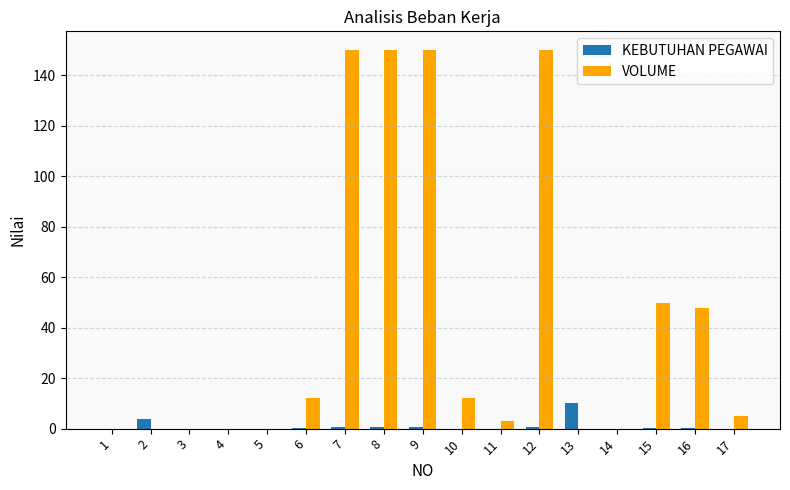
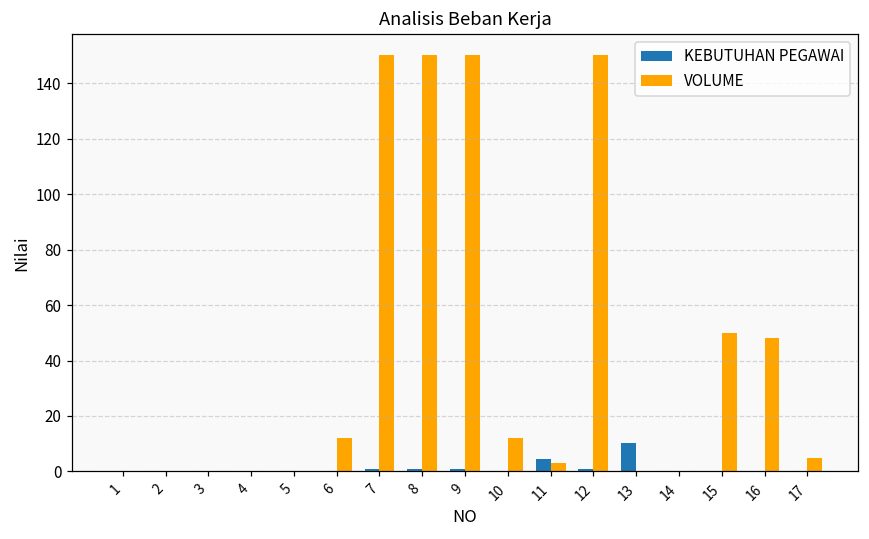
  {
    "KEBUTUHAN PEGAWAI": {
      "1": 0,
-     "2": 4,
+     "2": 0,
      "3": 0,
      "4": 0,
      "5": 0,
-     "11": 0,
+     "11": 5,
      "13": 10,
      "14": 0,
      "17": 0
    },
    "VOLUME": {
      "1": 0,
      "2": 0,
      "3": 0,
      "4": 0,
      "5": 0,
      "6": 12,
      "7": 150,
      "8": 150,
      "9": 150,
      "10": 12,
      "11": 3,
      "12": 150,
      "13": 0,
      "14": 0,
      "15": 50,
      "16": 48,
      "17": 5
    }
  }
